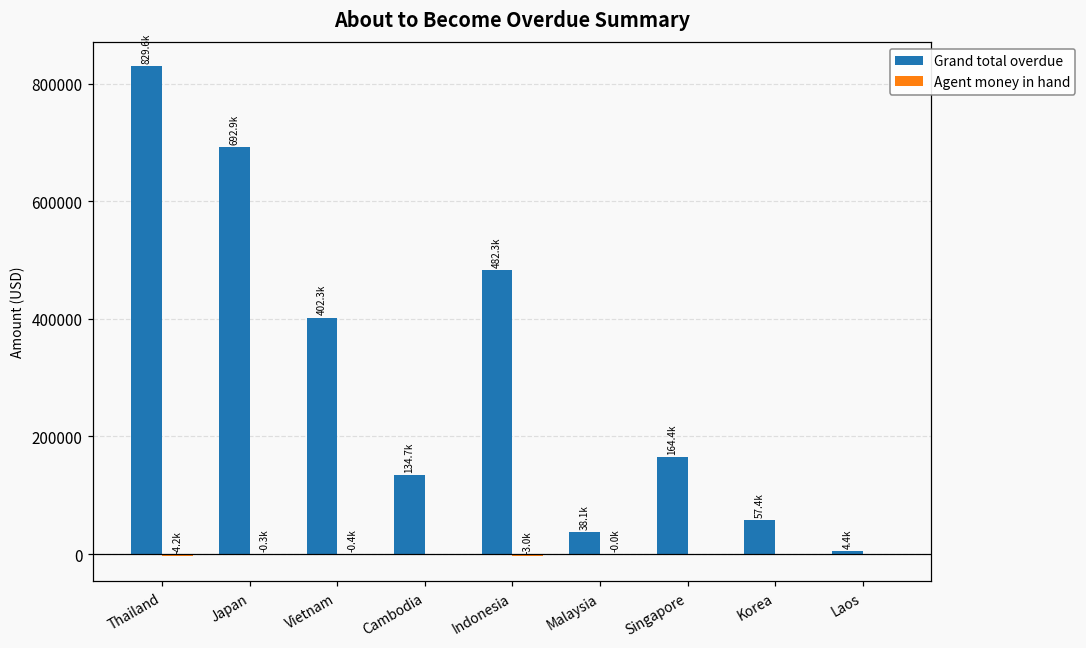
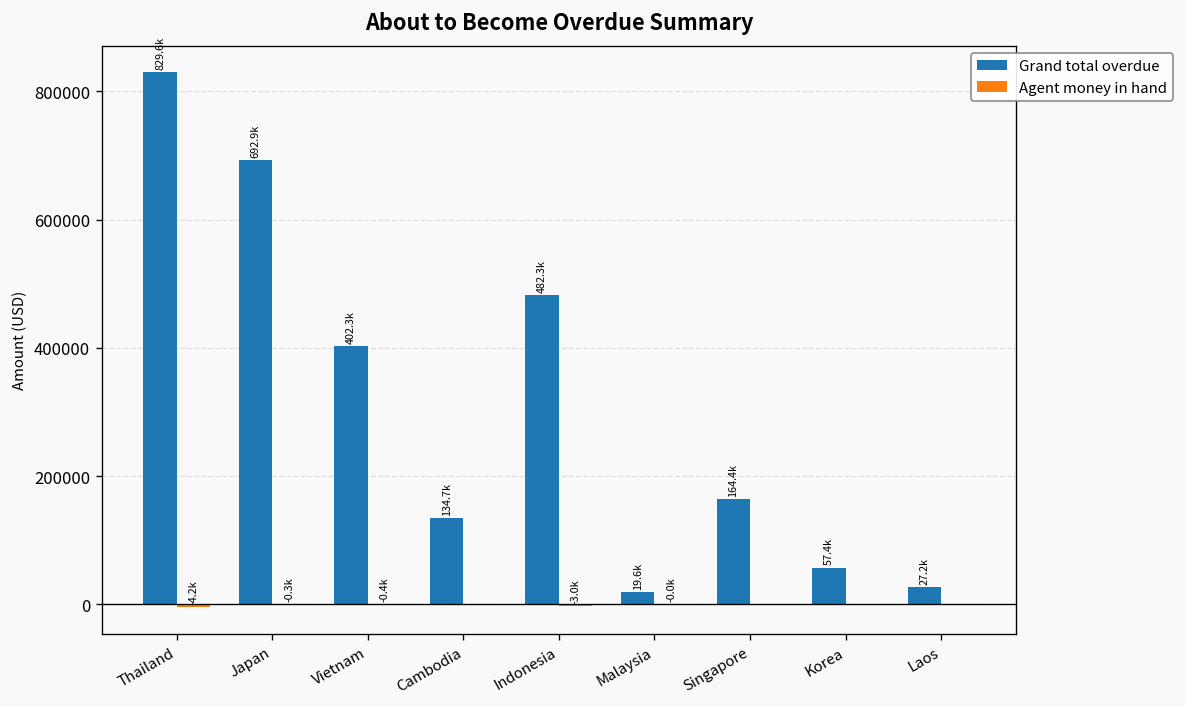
  {
    "Grand total overdue": {
      "Thailand": "829.6k",
      "Japan": "692.9k",
      "Vietnam": "402.3k",
      "Cambodia": "134.7k",
      "Indonesia": "482.3k",
-     "Malaysia": "38.1k",
+     "Malaysia": "19.6k",
      "Singapore": "164.4k",
      "Korea": "57.4k",
-     "Laos": "4.4k"
+     "Laos": "27.2k"
    },
    "Agent money in hand": {
      "Thailand": "-4.2k",
      "Japan": "-0.3k",
      "Vietnam": "-0.4k",
      "Indonesia": "-3.0k"
    }
  }
